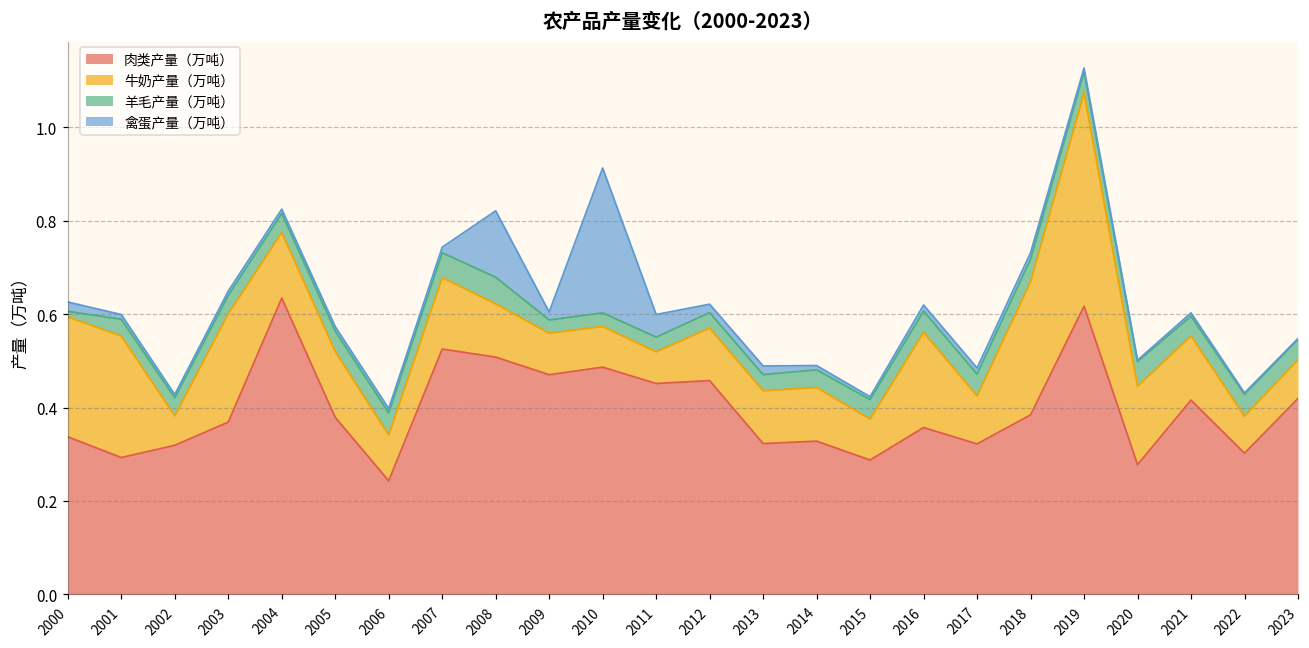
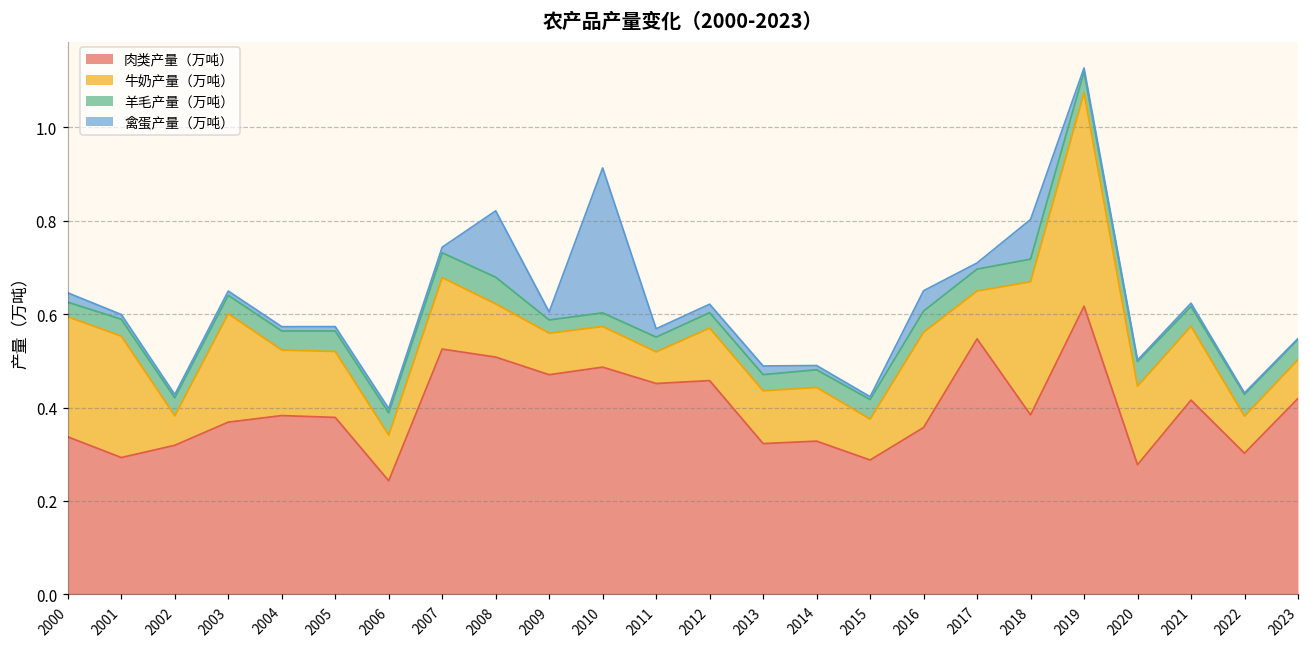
  {
    "肉类产量（万吨）": {
      "2000": 0.34,
      "2001": 0.29,
      "2002": 0.32,
      "2003": 0.37,
-     "2004": 0.63,
+     "2004": 0.38,
      "2005": 0.38,
      "2006": 0.24,
      "2007": 0.53,
      "2008": 0.51,
      "2009": 0.47,
      "2010": 0.49,
      "2011": 0.45,
      "2012": 0.46,
      "2013": 0.32,
      "2014": 0.33,
      "2015": 0.29,
      "2016": 0.36,
-     "2017": 0.32,
+     "2017": 0.55,
      "2018": 0.38,
      "2019": 0.62,
      "2020": 0.28,
      "2021": 0.42,
      "2022": 0.30,
      "2023": 0.42
    },
    "牛奶产量（万吨）": {
      "2000": 0.26,
      "2001": 0.26,
      "2002": 0.06,
      "2003": 0.23,
      "2004": 0.14,
      "2005": 0.14,
      "2006": 0.10,
      "2007": 0.15,
      "2008": 0.11,
      "2009": 0.09,
      "2010": 0.09,
      "2011": 0.07,
      "2012": 0.11,
      "2013": 0.11,
      "2014": 0.11,
      "2015": 0.09,
      "2016": 0.20,
      "2017": 0.10,
      "2018": 0.29,
      "2019": 0.46,
      "2020": 0.17,
-     "2021": 0.14,
+     "2021": 0.16,
      "2022": 0.08,
      "2023": 0.08
    },
    "羊毛产量（万吨）": {
-     "2000": 0.01,
+     "2000": 0.03,
      "2001": 0.04,
      "2002": 0.04,
      "2003": 0.04,
      "2004": 0.04,
      "2005": 0.04,
      "2006": 0.05,
      "2007": 0.05,
      "2008": 0.06,
      "2009": 0.03,
      "2010": 0.03,
      "2011": 0.03,
      "2012": 0.03,
      "2013": 0.03,
      "2014": 0.04,
      "2016": 0.05,
      "2017": 0.05,
      "2018": 0.05,
      "2019": 0.05,
      "2021": 0.04
    },
    "禽蛋产量（万吨）": {
      "2000": 0.02,
      "2001": 0.01,
      "2002": 0.01,
      "2003": 0.01,
      "2004": 0.01,
      "2005": 0.01,
      "2006": 0.01,
      "2007": 0.01,
      "2008": 0.14,
      "2009": 0.02,
      "2010": 0.31,
-     "2011": 0.05,
+     "2011": 0.02,
      "2012": 0.02,
      "2013": 0.02,
      "2014": 0.01,
-     "2016": 0.01,
+     "2016": 0.04,
      "2017": 0.01,
-     "2018": 0.01,
+     "2018": 0.08,
      "2019": 0.01,
      "2021": 0.01
    }
  }
